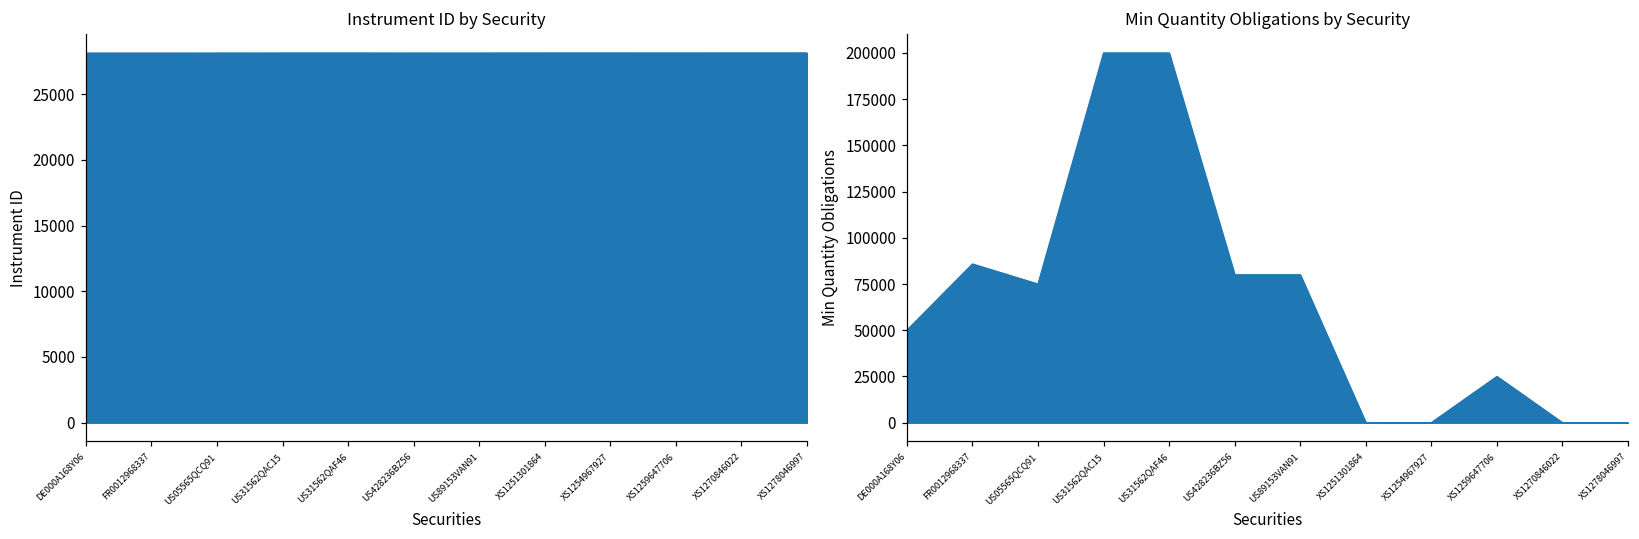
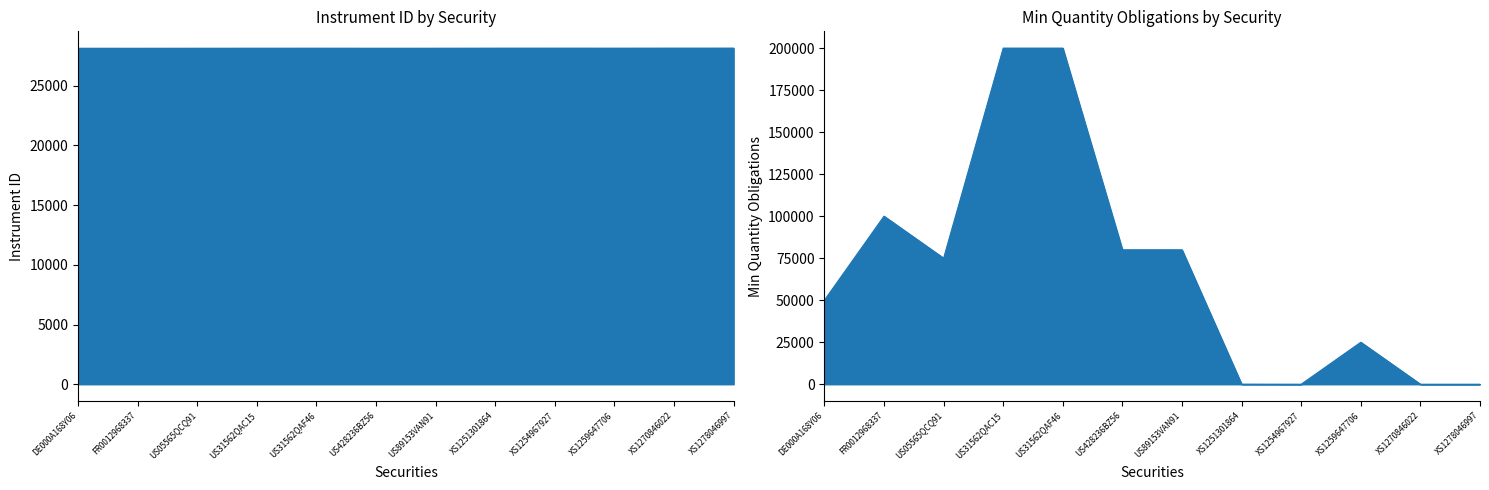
  {
    "Instrument ID by Security": {
      "DE000A168Y06": 28100,
      "FR0012968337": 28100,
      "US05565QCQ91": 28100,
      "US31562QAC15": 28100,
      "US31562QAF46": 28100,
      "US428236BZ56": 28100,
      "US89153VAN91": 28100,
      "XS1251301864": 28100,
      "XS1254967927": 28100,
      "XS1259647706": 28100,
      "XS1270846022": 28100,
      "XS1278046997": 28100
    },
    "Min Quantity Obligations by Security": {
      "DE000A168Y06": 50000,
-     "FR0012968337": 86000,
+     "FR0012968337": 100000,
      "US05565QCQ91": 75000,
      "US31562QAC15": 200000,
      "US31562QAF46": 200000,
      "US428236BZ56": 80000,
      "US89153VAN91": 80000,
      "XS1251301864": 0,
      "XS1254967927": 0,
      "XS1259647706": 25000,
      "XS1270846022": 0,
      "XS1278046997": 0
    }
  }
